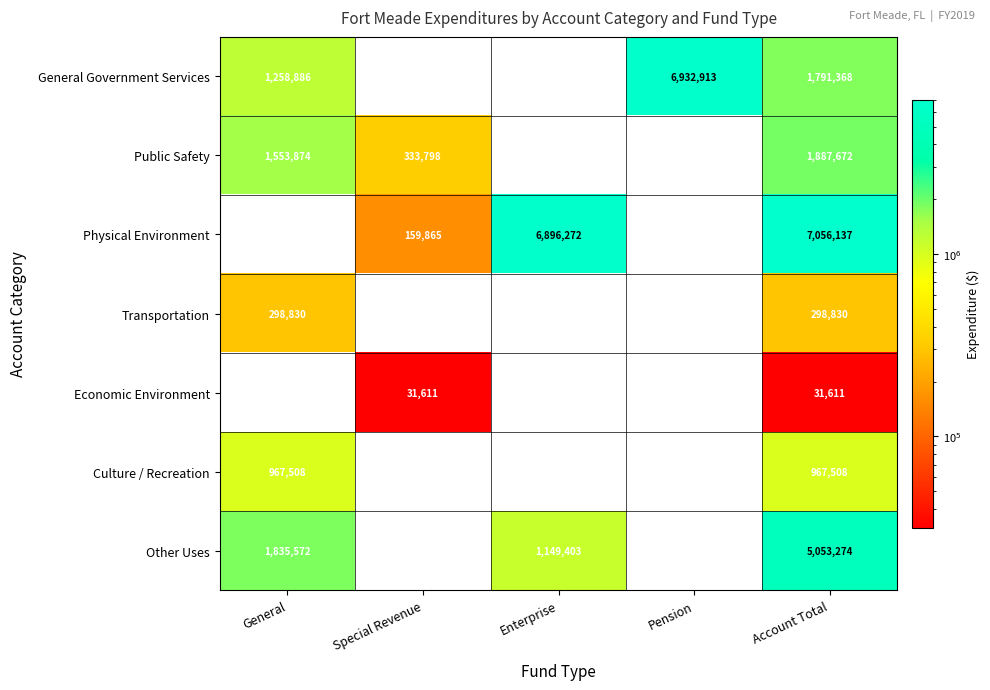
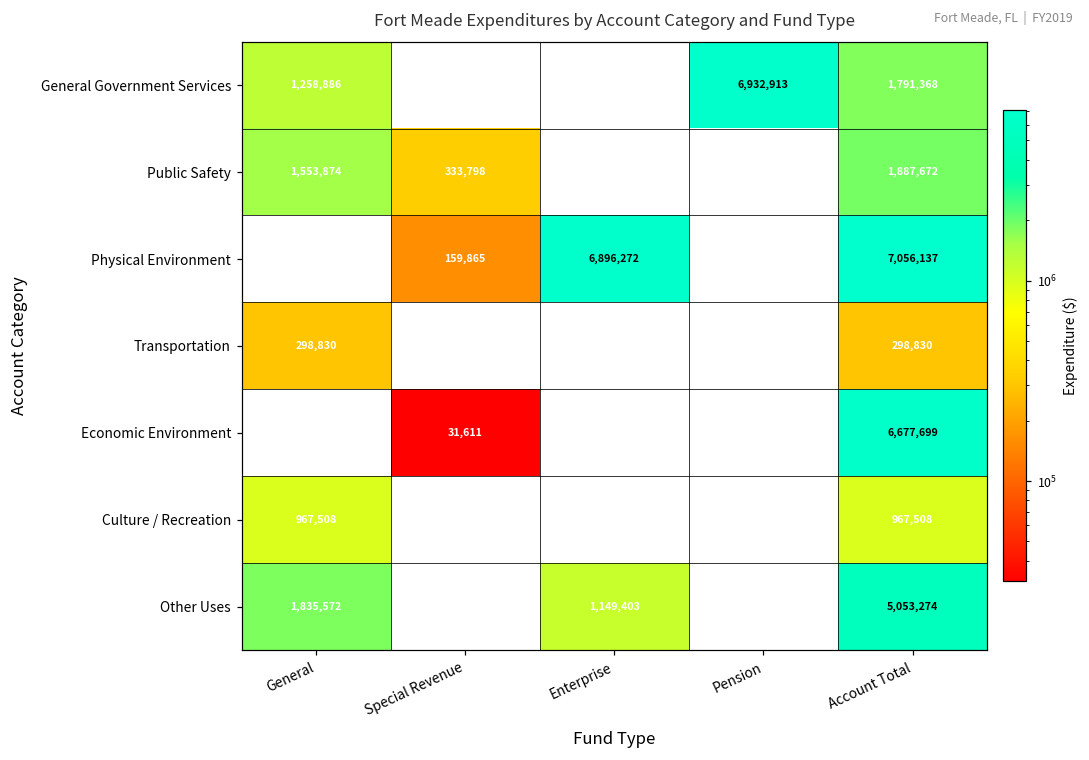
  {
    "General Government Services": {
      "General": "1,258,886",
      "Pension": "6,932,913",
      "Account Total": "1,791,368"
    },
    "Public Safety": {
      "General": "1,553,874",
      "Special Revenue": "333,798",
      "Account Total": "1,887,672"
    },
    "Physical Environment": {
      "Special Revenue": "159,865",
      "Enterprise": "6,896,272",
      "Account Total": "7,056,137"
    },
    "Transportation": {
      "General": "298,830",
      "Account Total": "298,830"
    },
    "Economic Environment": {
      "Special Revenue": "31,611",
-     "Account Total": "31,611"
+     "Account Total": "6,677,699"
    },
    "Culture / Recreation": {
      "General": "967,508",
      "Account Total": "967,508"
    },
    "Other Uses": {
      "General": "1,835,572",
      "Enterprise": "1,149,403",
      "Account Total": "5,053,274"
    }
  }
